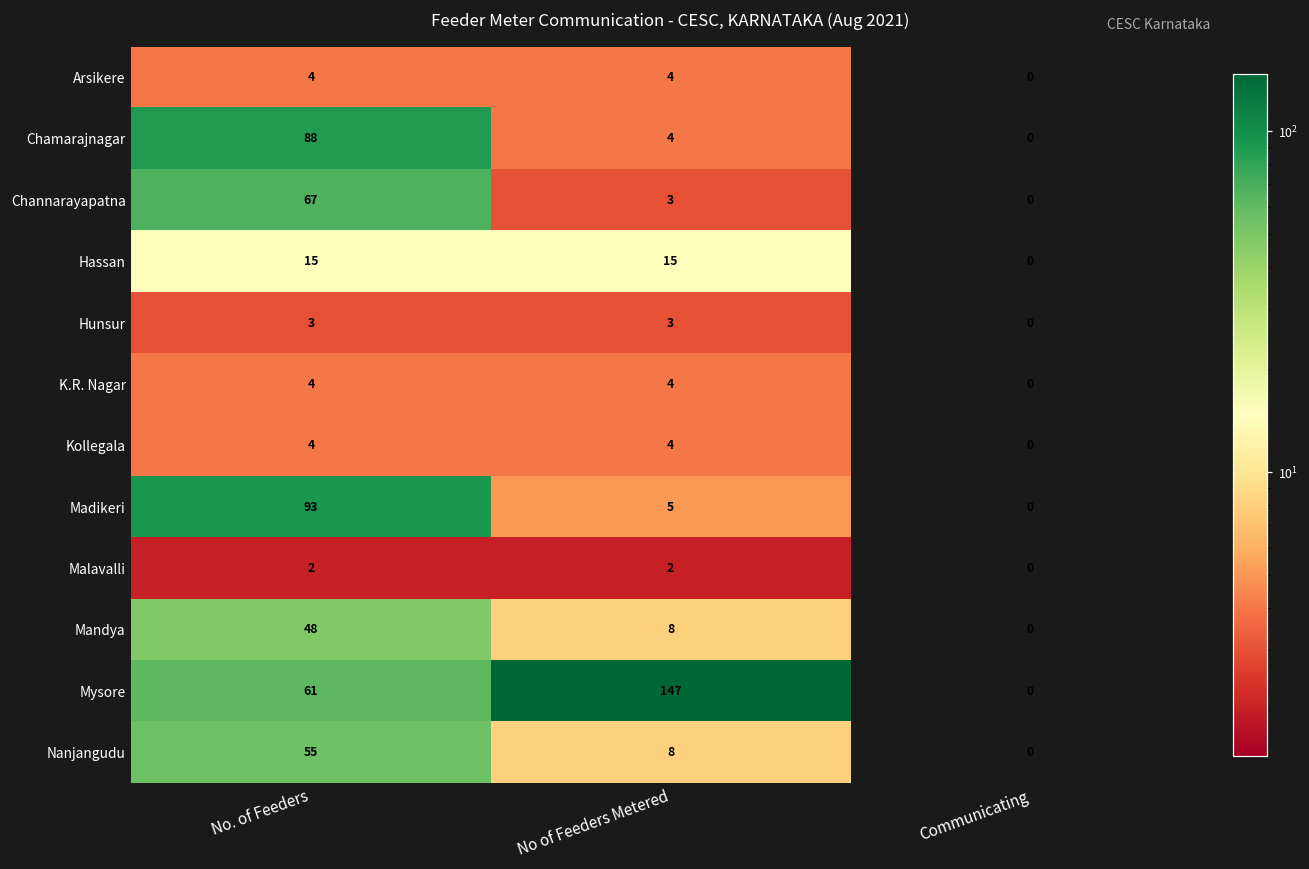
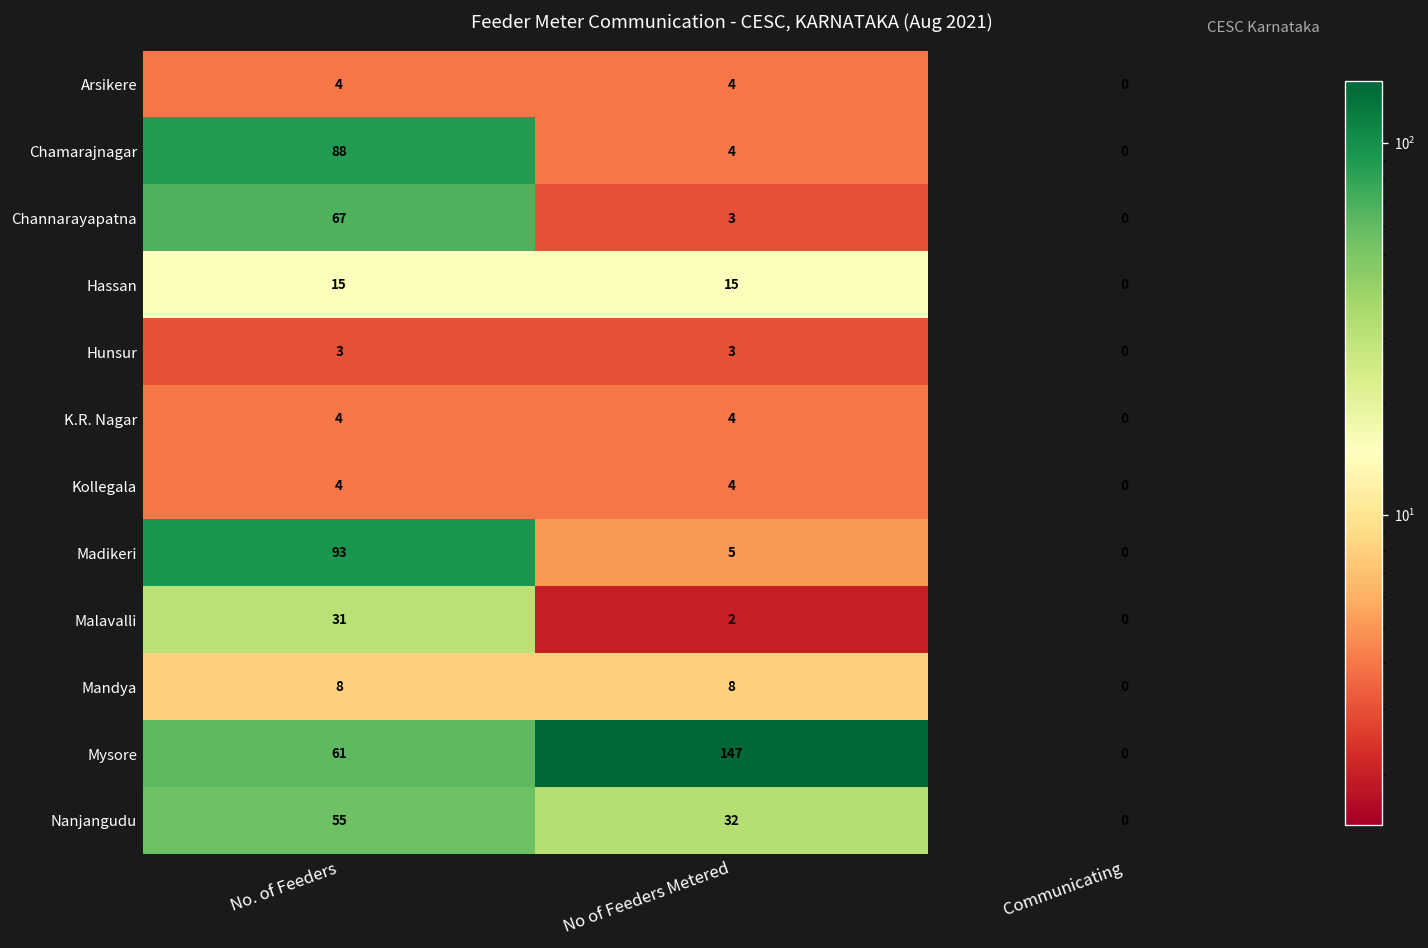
  {
    "Arsikere": {
      "No. of Feeders": 4,
      "No of Feeders Metered": 4
    },
    "Chamarajnagar": {
      "No. of Feeders": 88,
      "No of Feeders Metered": 4
    },
    "Channarayapatna": {
      "No. of Feeders": 67,
      "No of Feeders Metered": 3
    },
    "Hassan": {
      "No. of Feeders": 15,
      "No of Feeders Metered": 15
    },
    "Hunsur": {
      "No. of Feeders": 3,
      "No of Feeders Metered": 3
    },
    "K.R. Nagar": {
      "No. of Feeders": 4,
      "No of Feeders Metered": 4
    },
    "Kollegala": {
      "No. of Feeders": 4,
      "No of Feeders Metered": 4
    },
    "Madikeri": {
      "No. of Feeders": 93,
      "No of Feeders Metered": 5
    },
    "Malavalli": {
-     "No. of Feeders": 2,
+     "No. of Feeders": 31,
      "No of Feeders Metered": 2
    },
    "Mandya": {
-     "No. of Feeders": 48,
+     "No. of Feeders": 8,
      "No of Feeders Metered": 8
    },
    "Mysore": {
      "No. of Feeders": 61,
      "No of Feeders Metered": 147
    },
    "Nanjangudu": {
      "No. of Feeders": 55,
-     "No of Feeders Metered": 8
+     "No of Feeders Metered": 32
    }
  }
